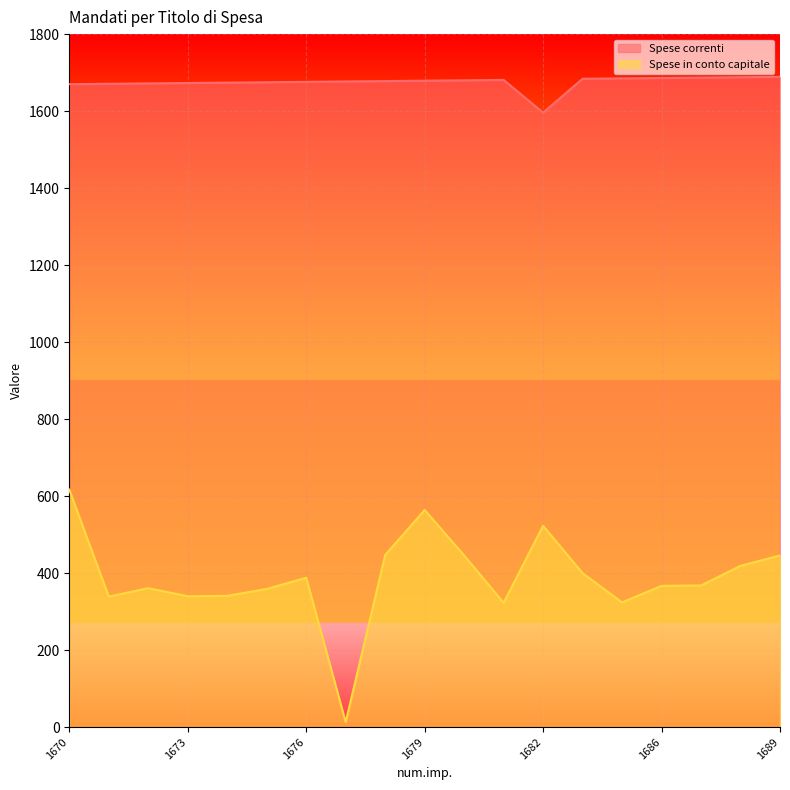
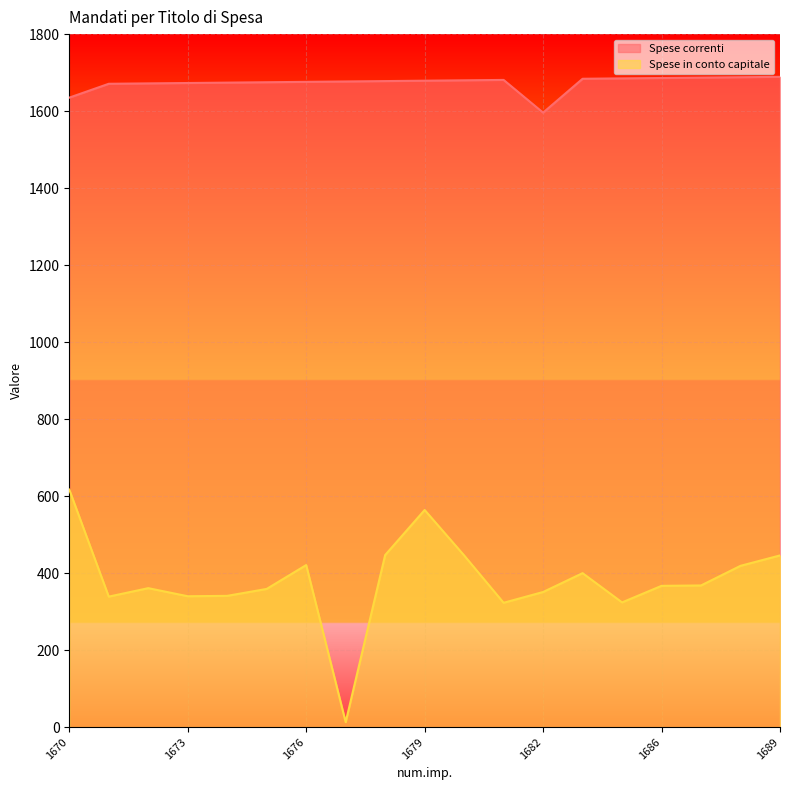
  {
    "Spese correnti": {
-     "1670": 1670,
+     "1670": 1640,
      "1673": 1670,
      "1676": 1680,
      "1679": 1680,
      "1682": 1600,
      "1686": 1690,
      "1689": 1690
    },
    "Spese in conto capitale": {
      "1670": 620,
      "1673": 340,
-     "1676": 390,
+     "1676": 420,
      "1679": 560,
-     "1682": 520,
+     "1682": 350,
      "1686": 370,
      "1689": 450
    }
  }
